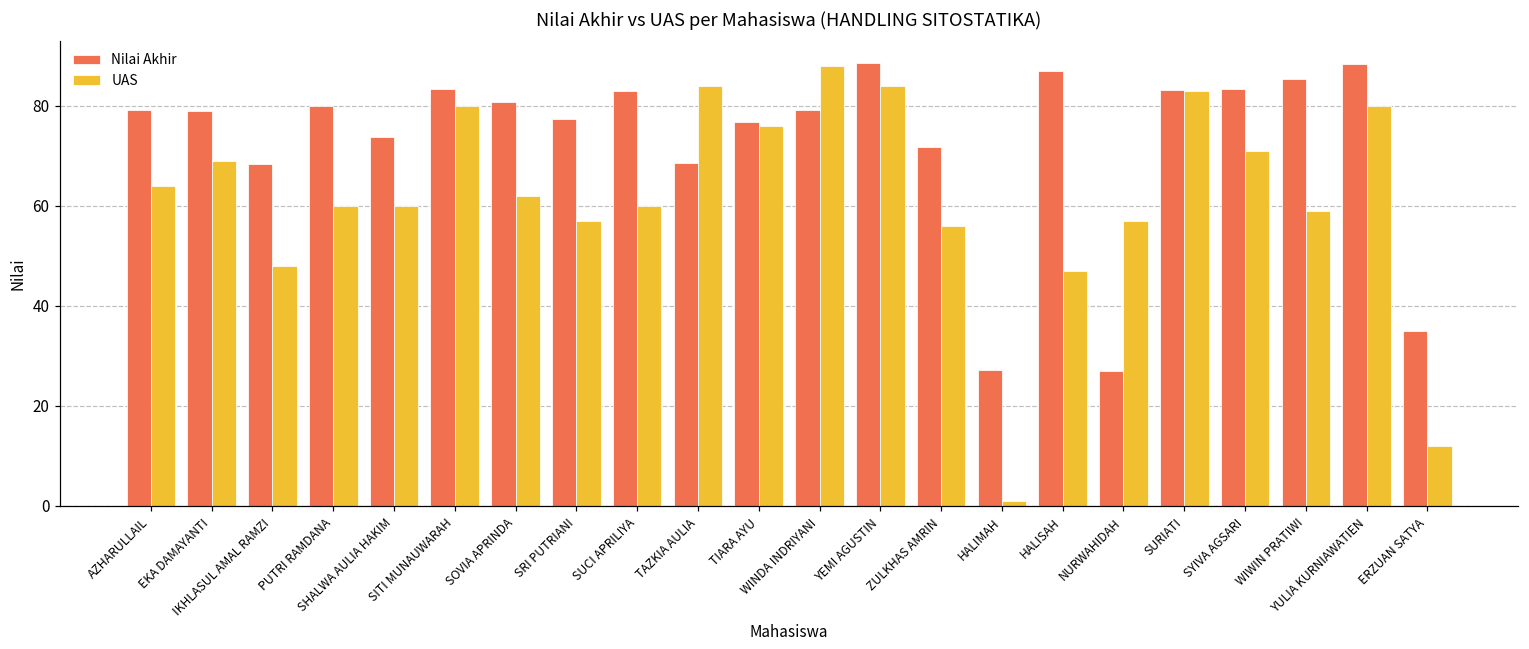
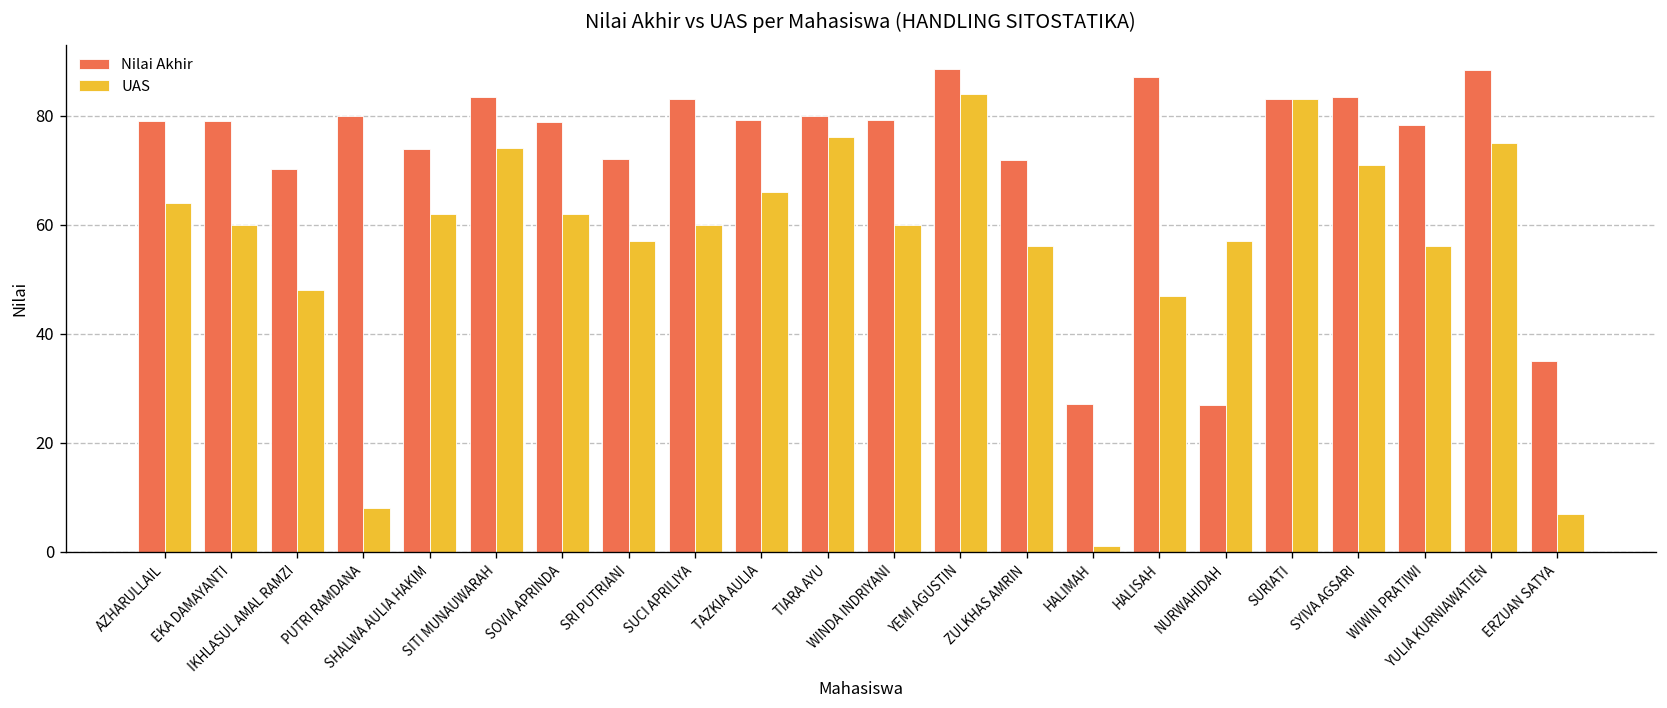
  {
    "Nilai Akhir": {
      "AZHARULLAIL": 79,
      "EKA DAMAYANTI": 79,
-     "IKHLASUL AMAL RAMZI": 68,
+     "IKHLASUL AMAL RAMZI": 70,
      "PUTRI RAMDANA": 80,
      "SHALWA AULIA HAKIM": 74,
      "SITI MUNAUWARAH": 83,
-     "SOVIA APRINDA": 81,
-     "SRI PUTRIANI": 77,
+     "SOVIA APRINDA": 79,
+     "SRI PUTRIANI": 72,
      "SUCI APRILIYA": 83,
-     "TAZKIA AULIA": 69,
-     "TIARA AYU": 77,
+     "TAZKIA AULIA": 79,
+     "TIARA AYU": 80,
      "WINDA INDRIYANI": 79,
      "YEMI AGUSTIN": 89,
      "ZULKHAS AMRIN": 72,
      "HALIMAH": 27,
      "HALISAH": 87,
      "NURWAHIDAH": 27,
      "SURIATI": 83,
      "SYIVA AGSARI": 83,
-     "WIWIN PRATIWI": 85,
+     "WIWIN PRATIWI": 78,
      "YULIA KURNIAWATIEN": 88,
      "ERZUAN SATYA": 35
    },
    "UAS": {
      "AZHARULLAIL": 64,
-     "EKA DAMAYANTI": 69,
+     "EKA DAMAYANTI": 60,
      "IKHLASUL AMAL RAMZI": 48,
-     "PUTRI RAMDANA": 60,
-     "SHALWA AULIA HAKIM": 60,
-     "SITI MUNAUWARAH": 80,
+     "PUTRI RAMDANA": 8,
+     "SHALWA AULIA HAKIM": 62,
+     "SITI MUNAUWARAH": 74,
      "SOVIA APRINDA": 62,
      "SRI PUTRIANI": 57,
      "SUCI APRILIYA": 60,
-     "TAZKIA AULIA": 84,
+     "TAZKIA AULIA": 66,
      "TIARA AYU": 76,
-     "WINDA INDRIYANI": 88,
+     "WINDA INDRIYANI": 60,
      "YEMI AGUSTIN": 84,
      "ZULKHAS AMRIN": 56,
      "HALIMAH": 1,
      "HALISAH": 47,
      "NURWAHIDAH": 57,
      "SURIATI": 83,
      "SYIVA AGSARI": 71,
-     "WIWIN PRATIWI": 59,
-     "YULIA KURNIAWATIEN": 80,
-     "ERZUAN SATYA": 12
+     "WIWIN PRATIWI": 56,
+     "YULIA KURNIAWATIEN": 75,
+     "ERZUAN SATYA": 7
    }
  }
